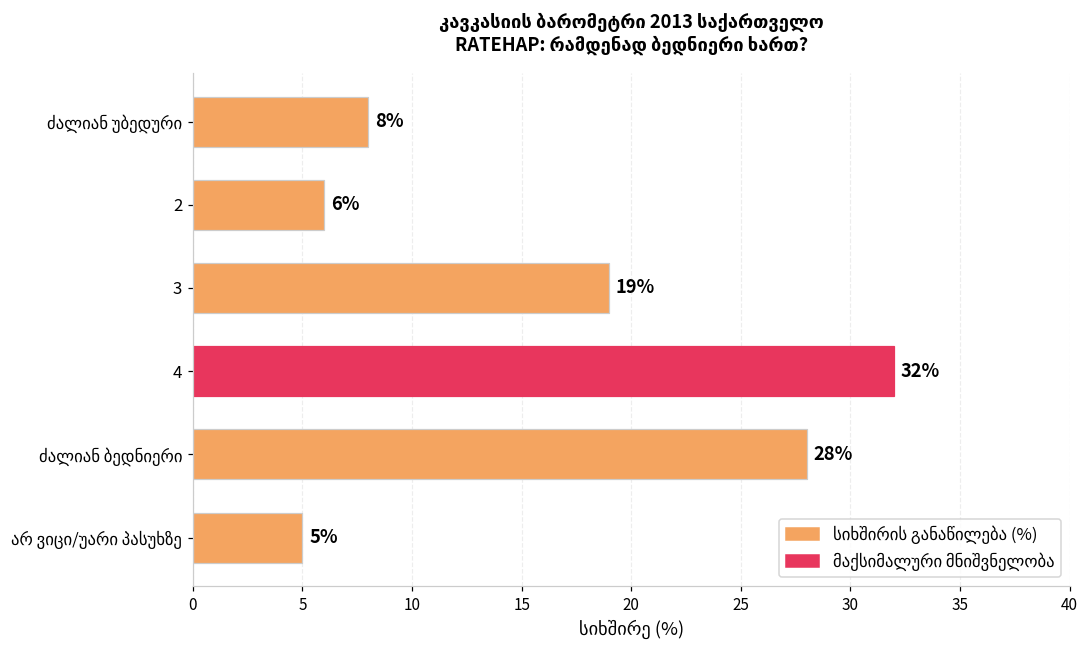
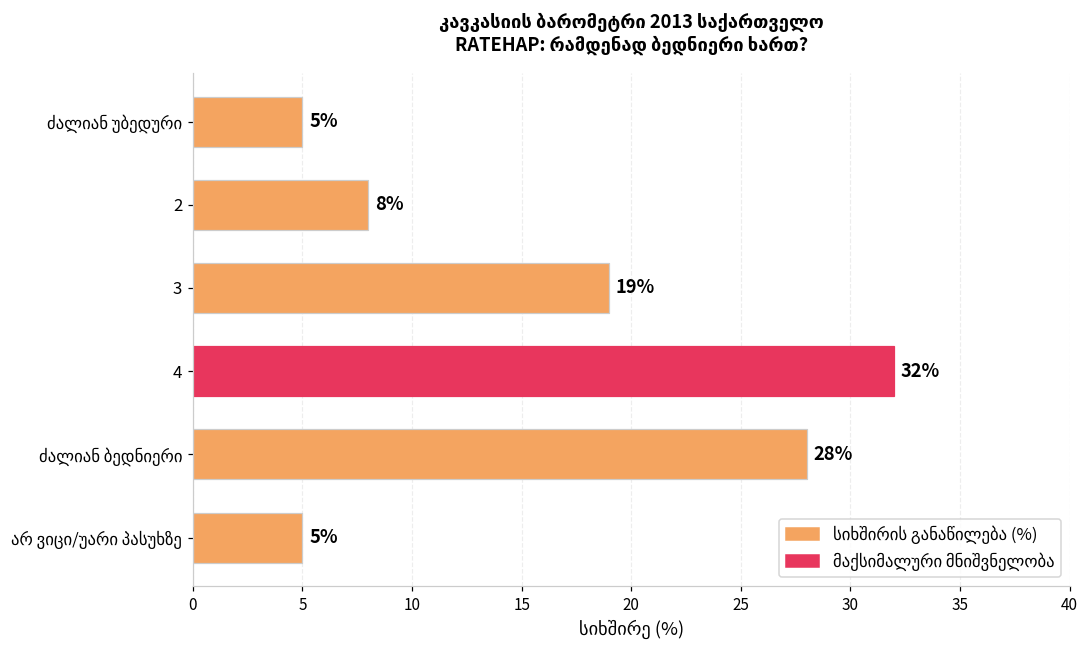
  {
-   "ძალიან უბედური": "8%",
-   "2": "6%",
+   "ძალიან უბედური": "5%",
+   "2": "8%",
    "3": "19%",
    "4": "32%",
    "ძალიან ბედნიერი": "28%",
    "არ ვიცი/უარი პასუხზე": "5%"
  }
